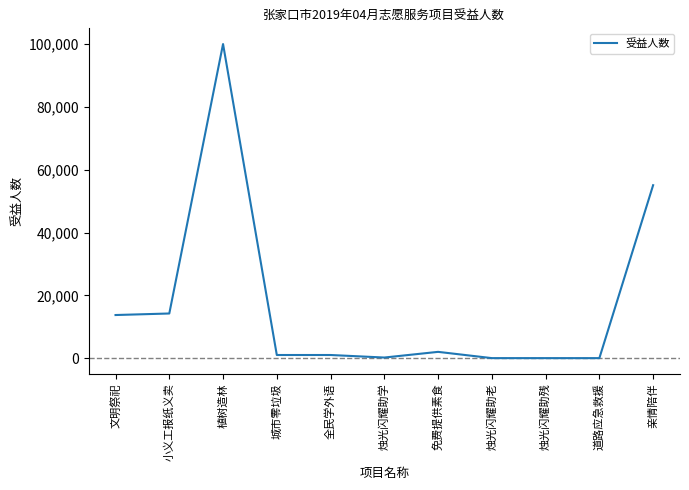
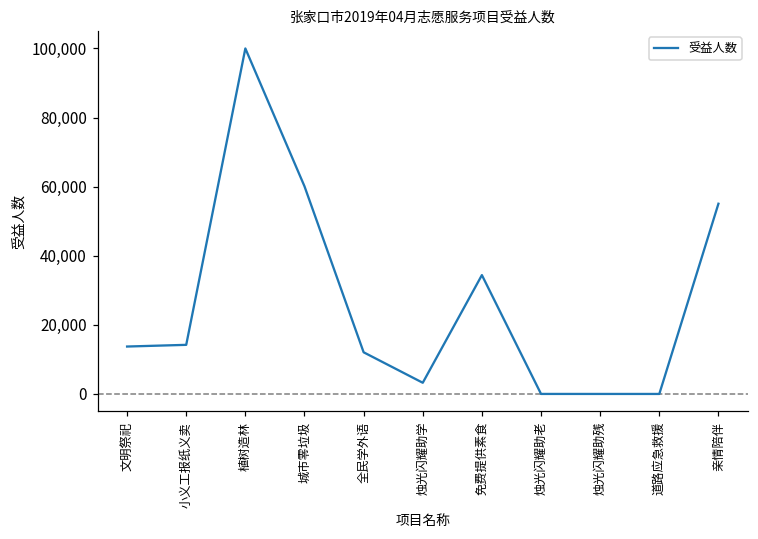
  {
    "文明祭祀": "14,000",
    "小义工报纸义卖": "14,000",
    "植树造林": "100,000",
-   "城市零垃圾": "1,000",
-   "全民学外语": "1,000",
-   "烛光闪耀助学": "0",
-   "免费提供素食": "2,000",
+   "城市零垃圾": "60,000",
+   "全民学外语": "12,000",
+   "烛光闪耀助学": "3,000",
+   "免费提供素食": "34,000",
    "烛光闪耀助老": "0",
    "烛光闪耀助残": "0",
    "道路应急救援": "0",
    "亲情陪伴": "55,000"
  }
